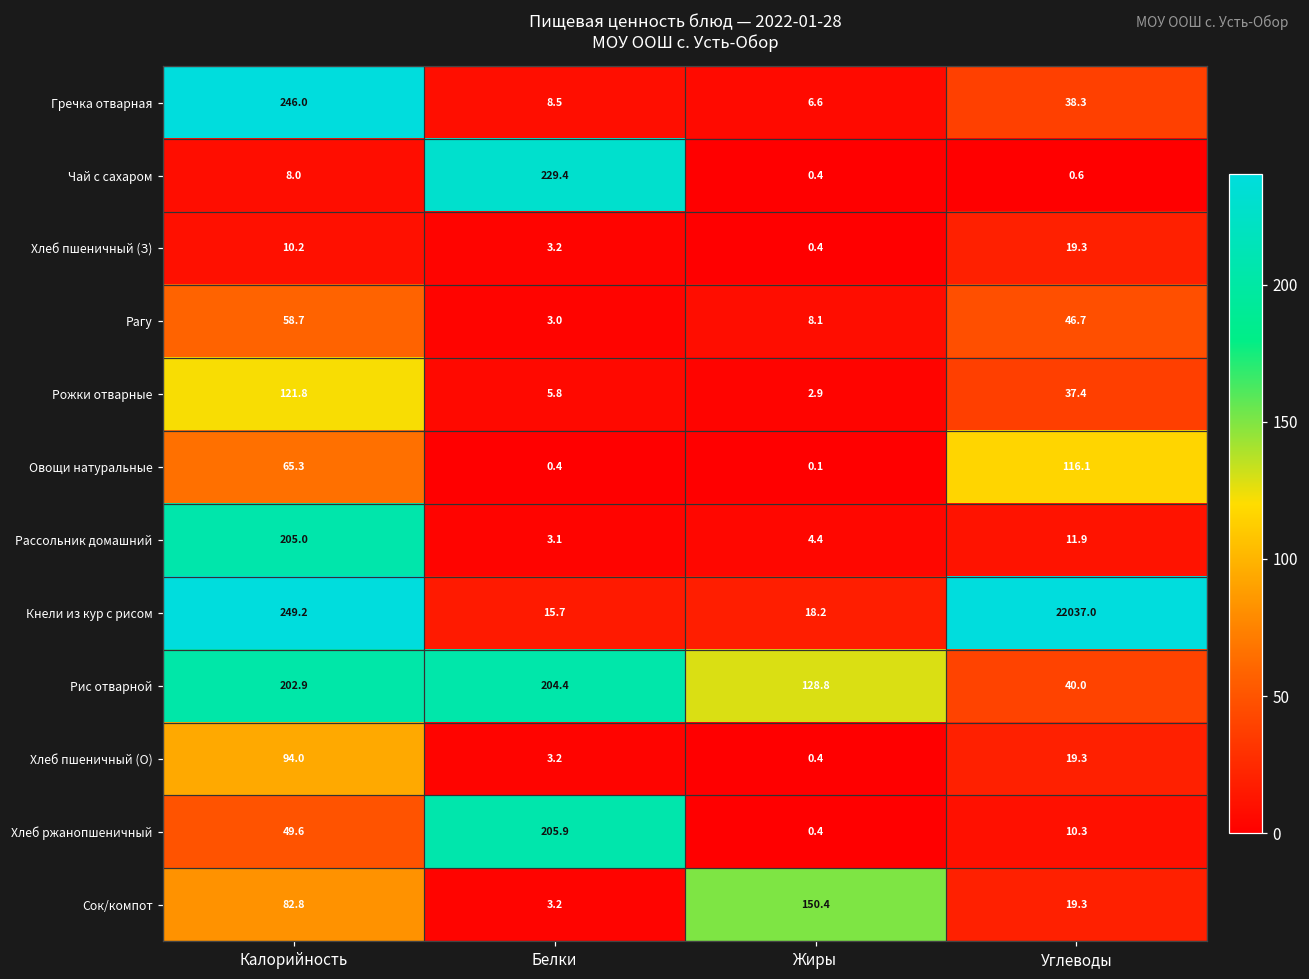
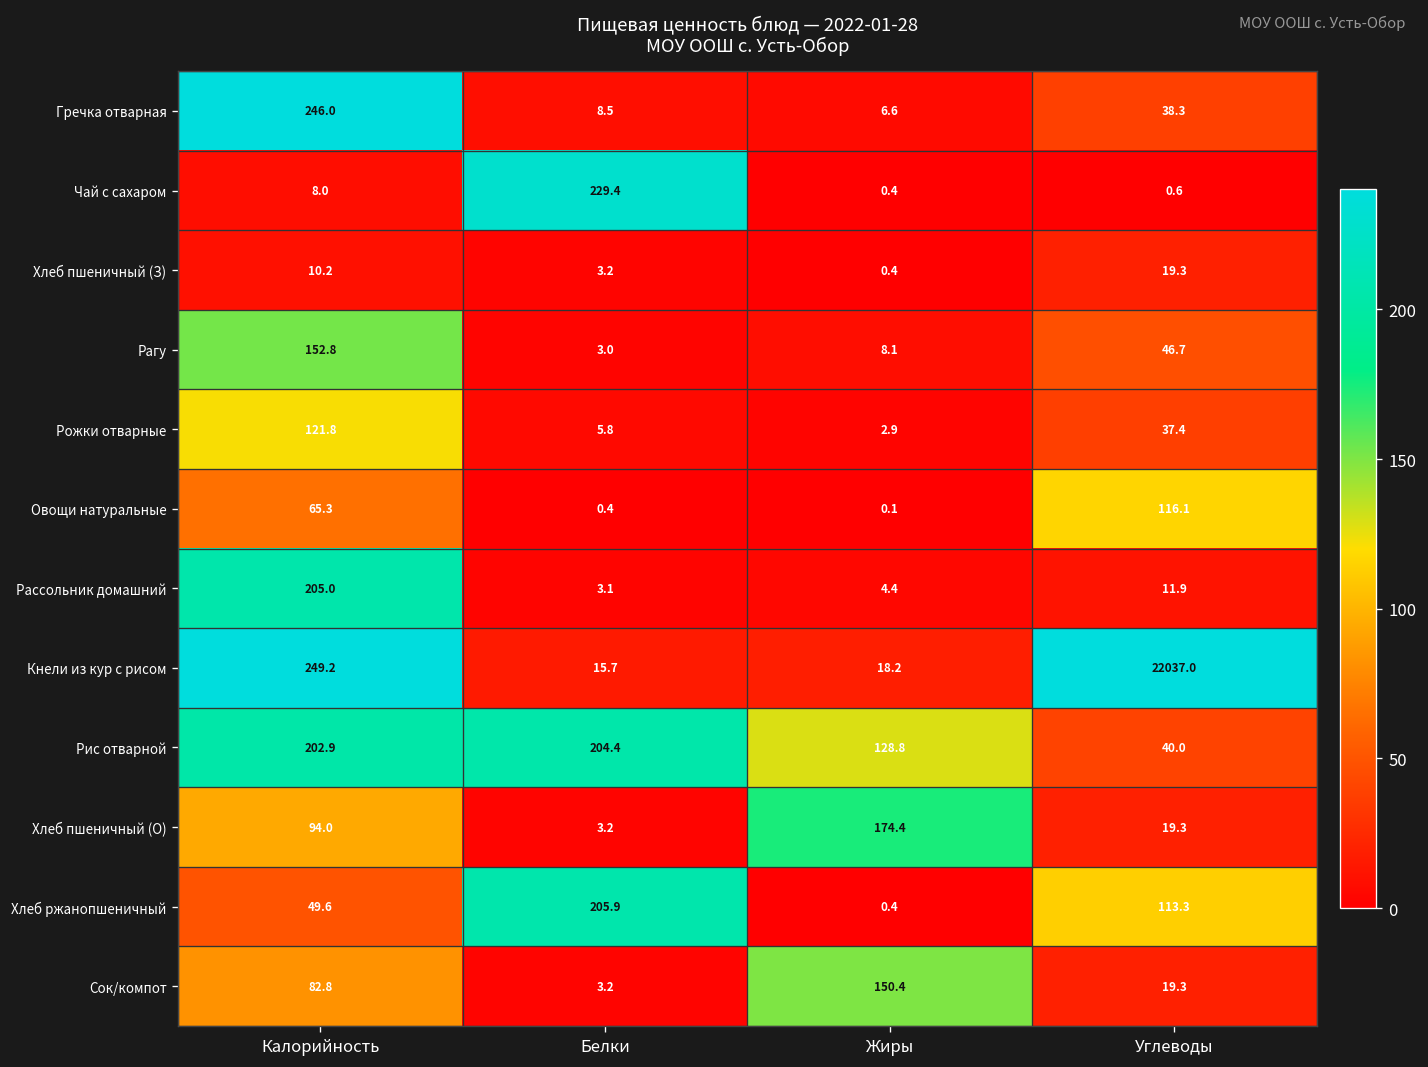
  {
    "Гречка отварная": {
      "Калорийность": 246.0,
      "Белки": 8.5,
      "Жиры": 6.6,
      "Углеводы": 38.3
    },
    "Чай с сахаром": {
      "Калорийность": 8.0,
      "Белки": 229.4,
      "Жиры": 0.4,
      "Углеводы": 0.6
    },
    "Хлеб пшеничный (З)": {
      "Калорийность": 10.2,
      "Белки": 3.2,
      "Жиры": 0.4,
      "Углеводы": 19.3
    },
    "Рагу": {
-     "Калорийность": 58.7,
+     "Калорийность": 152.8,
      "Белки": 3.0,
      "Жиры": 8.1,
      "Углеводы": 46.7
    },
    "Рожки отварные": {
      "Калорийность": 121.8,
      "Белки": 5.8,
      "Жиры": 2.9,
      "Углеводы": 37.4
    },
    "Овощи натуральные": {
      "Калорийность": 65.3,
      "Белки": 0.4,
      "Жиры": 0.1,
      "Углеводы": 116.1
    },
    "Рассольник домашний": {
      "Калорийность": 205.0,
      "Белки": 3.1,
      "Жиры": 4.4,
      "Углеводы": 11.9
    },
    "Кнели из кур с рисом": {
      "Калорийность": 249.2,
      "Белки": 15.7,
      "Жиры": 18.2,
      "Углеводы": 22037.0
    },
    "Рис отварной": {
      "Калорийность": 202.9,
      "Белки": 204.4,
      "Жиры": 128.8,
      "Углеводы": 40.0
    },
    "Хлеб пшеничный (О)": {
      "Калорийность": 94.0,
      "Белки": 3.2,
-     "Жиры": 0.4,
+     "Жиры": 174.4,
      "Углеводы": 19.3
    },
    "Хлеб ржанопшеничный": {
      "Калорийность": 49.6,
      "Белки": 205.9,
      "Жиры": 0.4,
-     "Углеводы": 10.3
+     "Углеводы": 113.3
    },
    "Сок/компот": {
      "Калорийность": 82.8,
      "Белки": 3.2,
      "Жиры": 150.4,
      "Углеводы": 19.3
    }
  }
